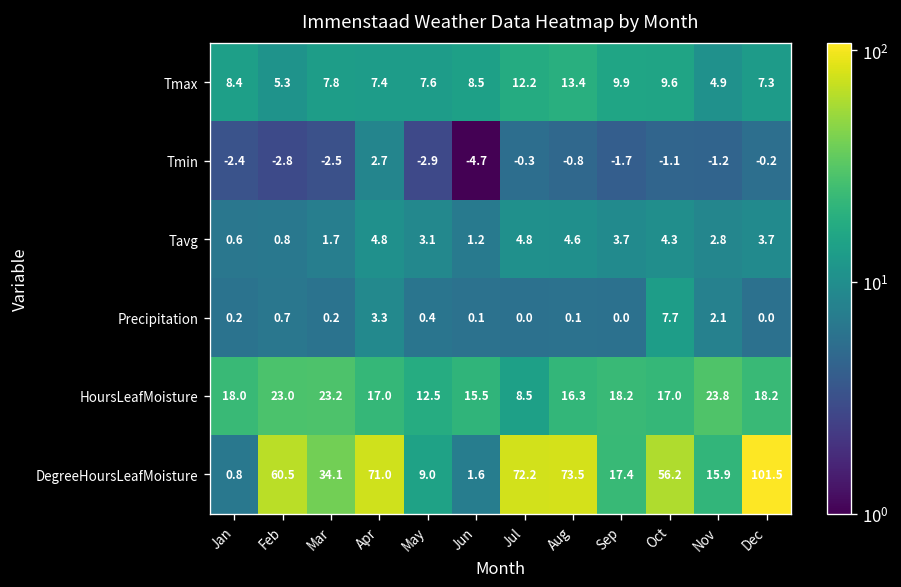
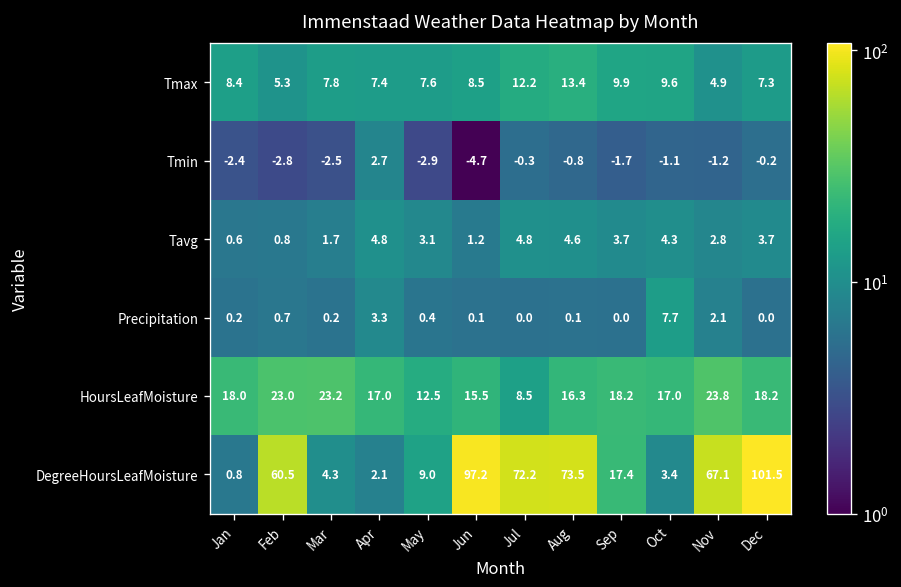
  {
    "Tmax": {
      "Jan": 8.4,
      "Feb": 5.3,
      "Mar": 7.8,
      "Apr": 7.4,
      "May": 7.6,
      "Jun": 8.5,
      "Jul": 12.2,
      "Aug": 13.4,
      "Sep": 9.9,
      "Oct": 9.6,
      "Nov": 4.9,
      "Dec": 7.3
    },
    "Tmin": {
      "Jan": -2.4,
      "Feb": -2.8,
      "Mar": -2.5,
      "Apr": 2.7,
      "May": -2.9,
      "Jun": -4.7,
      "Jul": -0.3,
      "Aug": -0.8,
      "Sep": -1.7,
      "Oct": -1.1,
      "Nov": -1.2,
      "Dec": -0.2
    },
    "Tavg": {
      "Jan": 0.6,
      "Feb": 0.8,
      "Mar": 1.7,
      "Apr": 4.8,
      "May": 3.1,
      "Jun": 1.2,
      "Jul": 4.8,
      "Aug": 4.6,
      "Sep": 3.7,
      "Oct": 4.3,
      "Nov": 2.8,
      "Dec": 3.7
    },
    "Precipitation": {
      "Jan": 0.2,
      "Feb": 0.7,
      "Mar": 0.2,
      "Apr": 3.3,
      "May": 0.4,
      "Jun": 0.1,
      "Jul": 0.0,
      "Aug": 0.1,
      "Sep": 0.0,
      "Oct": 7.7,
      "Nov": 2.1,
      "Dec": 0.0
    },
    "HoursLeafMoisture": {
      "Jan": 18.0,
      "Feb": 23.0,
      "Mar": 23.2,
      "Apr": 17.0,
      "May": 12.5,
      "Jun": 15.5,
      "Jul": 8.5,
      "Aug": 16.3,
      "Sep": 18.2,
      "Oct": 17.0,
      "Nov": 23.8,
      "Dec": 18.2
    },
    "DegreeHoursLeafMoisture": {
      "Jan": 0.8,
      "Feb": 60.5,
-     "Mar": 34.1,
-     "Apr": 71.0,
+     "Mar": 4.3,
+     "Apr": 2.1,
      "May": 9.0,
-     "Jun": 1.6,
+     "Jun": 97.2,
      "Jul": 72.2,
      "Aug": 73.5,
      "Sep": 17.4,
-     "Oct": 56.2,
-     "Nov": 15.9,
+     "Oct": 3.4,
+     "Nov": 67.1,
      "Dec": 101.5
    }
  }
